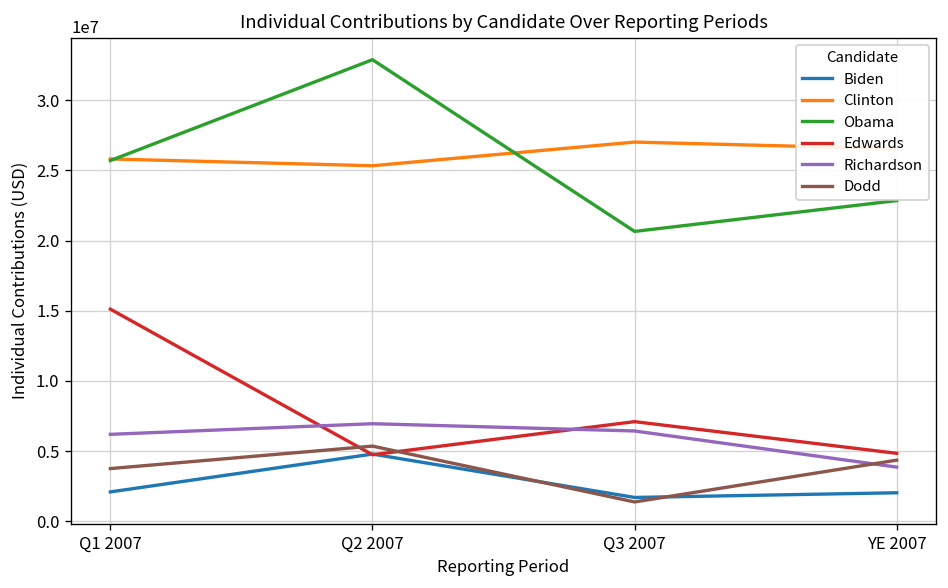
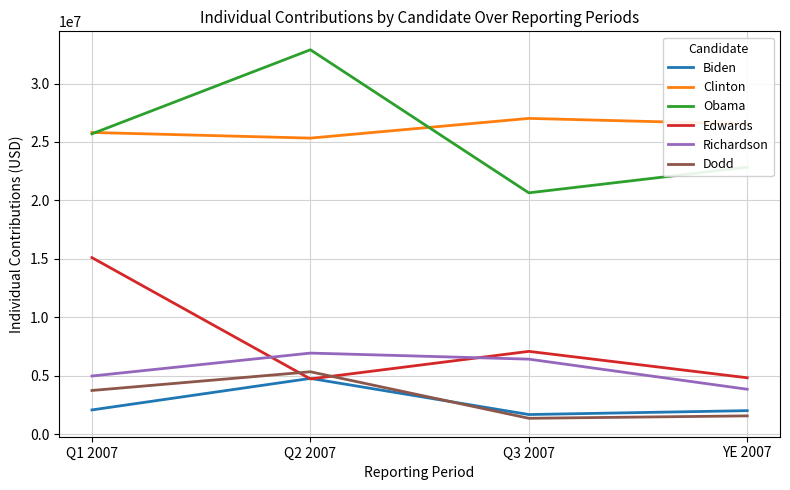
  {
    "Biden": {
      "Q1 2007": 2100000,
      "Q3 2007": 1700000,
      "YE 2007": 2000000
    },
    "Clinton": {
      "Q2 2007": 25300000,
      "Q3 2007": 27000000
    },
    "Obama": {
      "Q2 2007": 32900000,
      "Q3 2007": 20700000
    },
    "Edwards": {
      "Q1 2007": 15100000,
      "Q3 2007": 7100000,
      "YE 2007": 4800000
    },
    "Richardson": {
-     "Q1 2007": 6200000,
+     "Q1 2007": 5000000,
      "Q2 2007": 6900000,
      "Q3 2007": 6400000,
      "YE 2007": 3900000
    },
    "Dodd": {
      "Q1 2007": 3700000,
      "Q2 2007": 5300000,
      "Q3 2007": 1400000,
-     "YE 2007": 4300000
+     "YE 2007": 1600000
    }
  }
